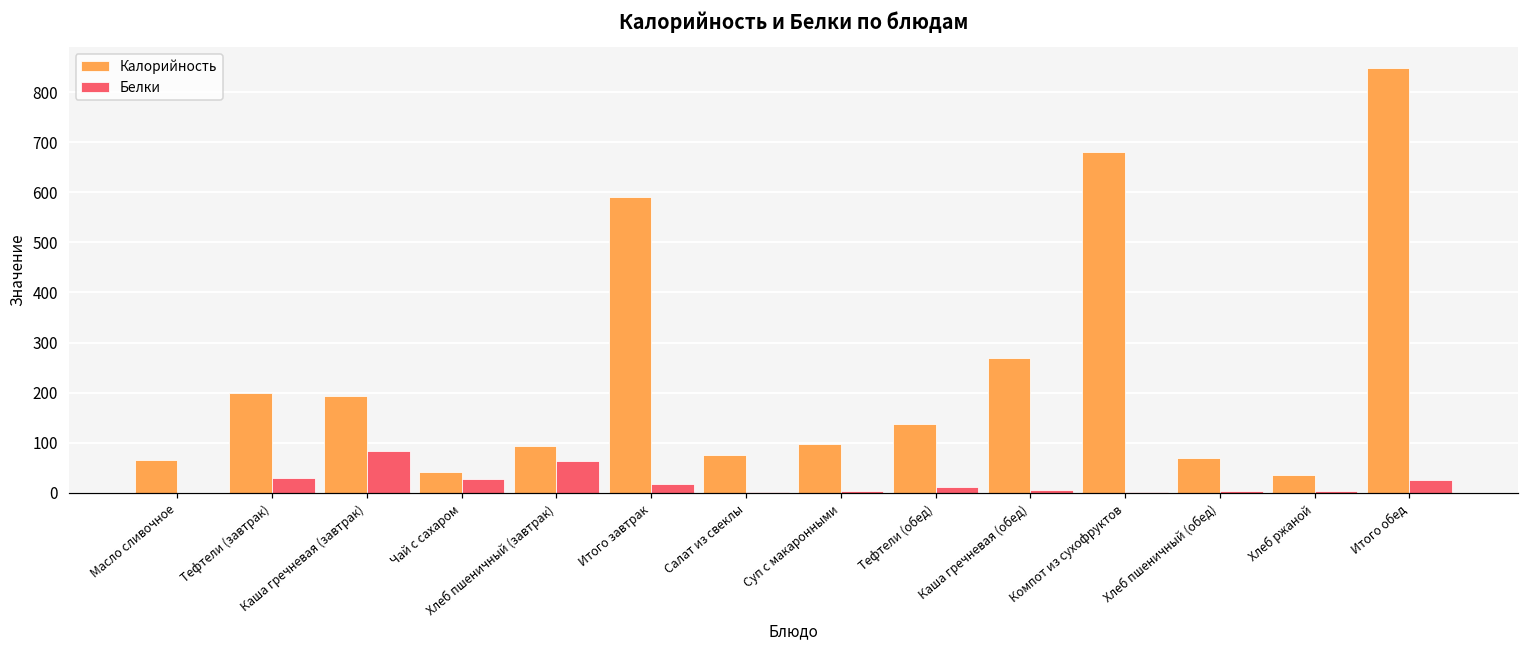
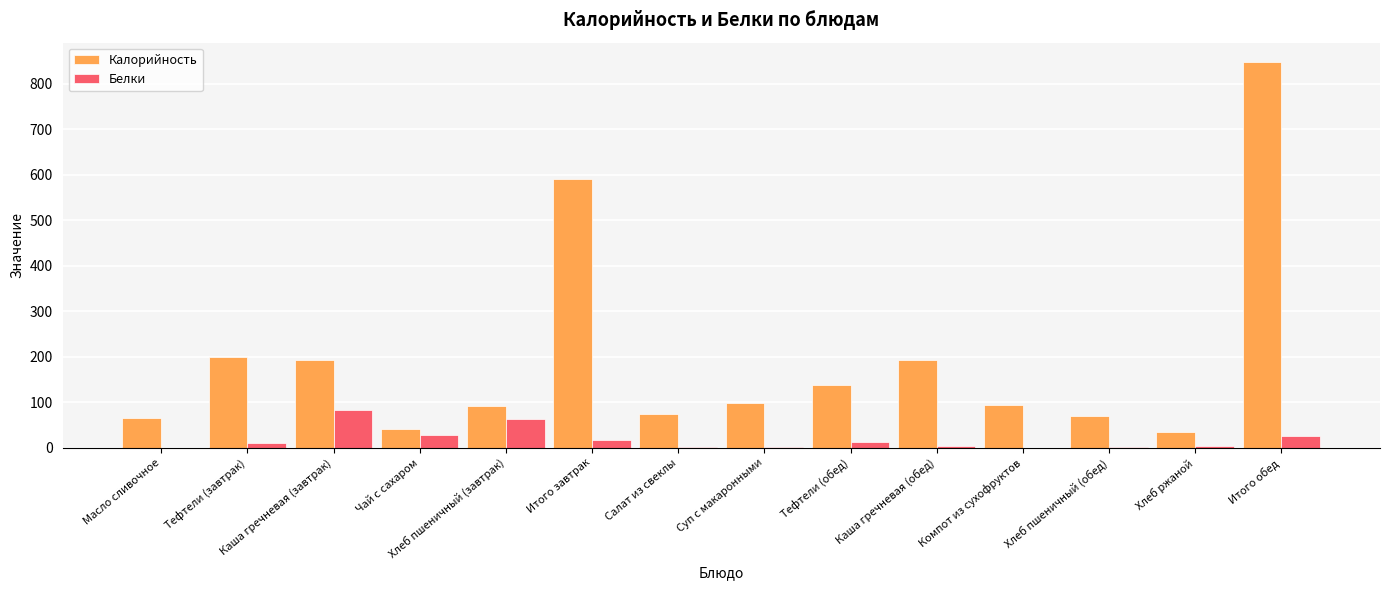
  {
    "Калорийность": {
      "Масло сливочное": 70,
      "Тефтели (завтрак)": 200,
      "Каша гречневая (завтрак)": 190,
      "Чай с сахаром": 40,
      "Хлеб пшеничный (завтрак)": 90,
      "Итого завтрак": 590,
      "Салат из свеклы": 80,
      "Суп с макаронными": 100,
      "Тефтели (обед)": 140,
-     "Каша гречневая (обед)": 270,
-     "Компот из сухофруктов": 680,
+     "Каша гречневая (обед)": 190,
+     "Компот из сухофруктов": 90,
      "Хлеб пшеничный (обед)": 70,
      "Хлеб ржаной": 40,
      "Итого обед": 850
    },
    "Белки": {
-     "Тефтели (завтрак)": 30,
+     "Тефтели (завтрак)": 10,
      "Каша гречневая (завтрак)": 80,
      "Чай с сахаром": 30,
      "Хлеб пшеничный (завтрак)": 60,
      "Итого завтрак": 20,
      "Тефтели (обед)": 10,
      "Итого обед": 30
    }
  }
